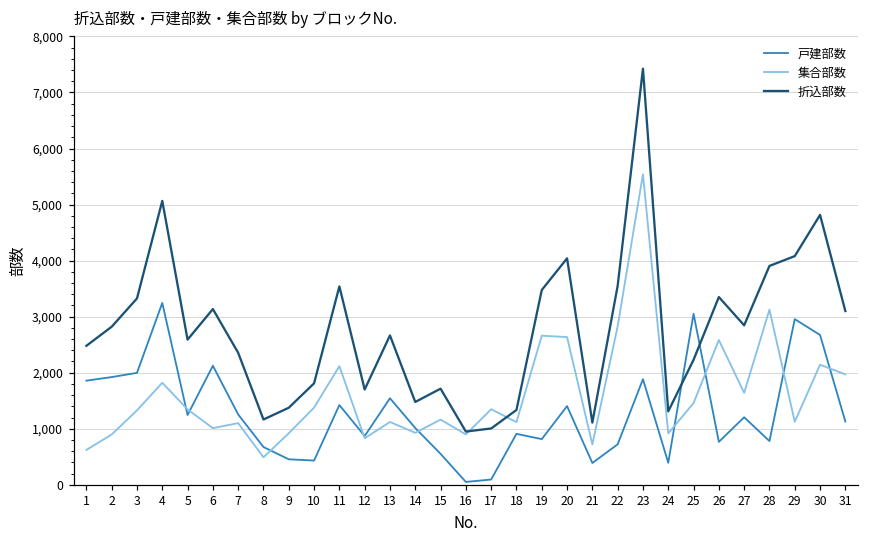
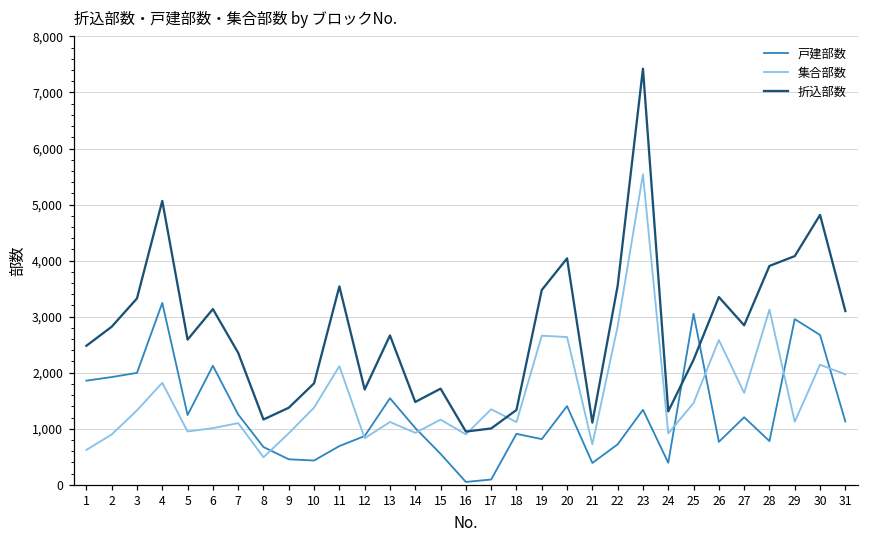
  {
    "戸建部数": {
      "1": "1,900",
      "2": "1,900",
      "3": "2,000",
      "4": "3,200",
      "5": "1,200",
      "6": "2,100",
      "7": "1,300",
      "8": "700",
      "9": "500",
      "10": "400",
-     "11": "1,400",
+     "11": "700",
      "13": "1,500",
      "14": "1,000",
      "15": "600",
      "16": "100",
      "17": "100",
      "18": "900",
      "19": "800",
      "20": "1,400",
      "21": "400",
      "22": "700",
-     "23": "1,900",
+     "23": "1,300",
      "24": "400",
      "25": "3,100",
      "26": "800",
      "27": "1,200",
      "28": "800",
      "29": "3,000",
      "30": "2,700",
      "31": "1,100"
    },
    "集合部数": {
      "1": "600",
      "2": "900",
      "3": "1,300",
      "4": "1,800",
-     "5": "1,300",
+     "5": "1,000",
      "6": "1,000",
      "7": "1,100",
      "8": "500",
      "9": "900",
      "10": "1,400",
      "11": "2,100",
      "13": "1,100",
      "14": "900",
      "15": "1,200",
      "16": "900",
      "17": "1,300",
      "18": "1,100",
      "19": "2,700",
      "20": "2,600",
      "21": "700",
      "22": "2,800",
      "23": "5,500",
      "24": "900",
      "25": "1,500",
      "26": "2,600",
      "27": "1,600",
      "28": "3,100",
      "29": "1,100",
      "30": "2,100",
      "31": "2,000"
    },
    "折込部数": {
      "1": "2,500",
      "2": "2,800",
      "3": "3,300",
      "4": "5,100",
      "5": "2,600",
      "6": "3,100",
      "7": "2,400",
      "8": "1,200",
      "9": "1,400",
      "10": "1,800",
      "11": "3,500",
      "12": "1,700",
      "13": "2,700",
      "14": "1,500",
      "15": "1,700",
      "16": "1,000",
      "17": "1,000",
      "18": "1,300",
      "19": "3,500",
      "20": "4,000",
      "21": "1,100",
      "22": "3,600",
      "23": "7,400",
      "24": "1,300",
      "25": "2,200",
      "26": "3,400",
      "27": "2,800",
      "28": "3,900",
      "29": "4,100",
      "30": "4,800",
      "31": "3,100"
    }
  }
